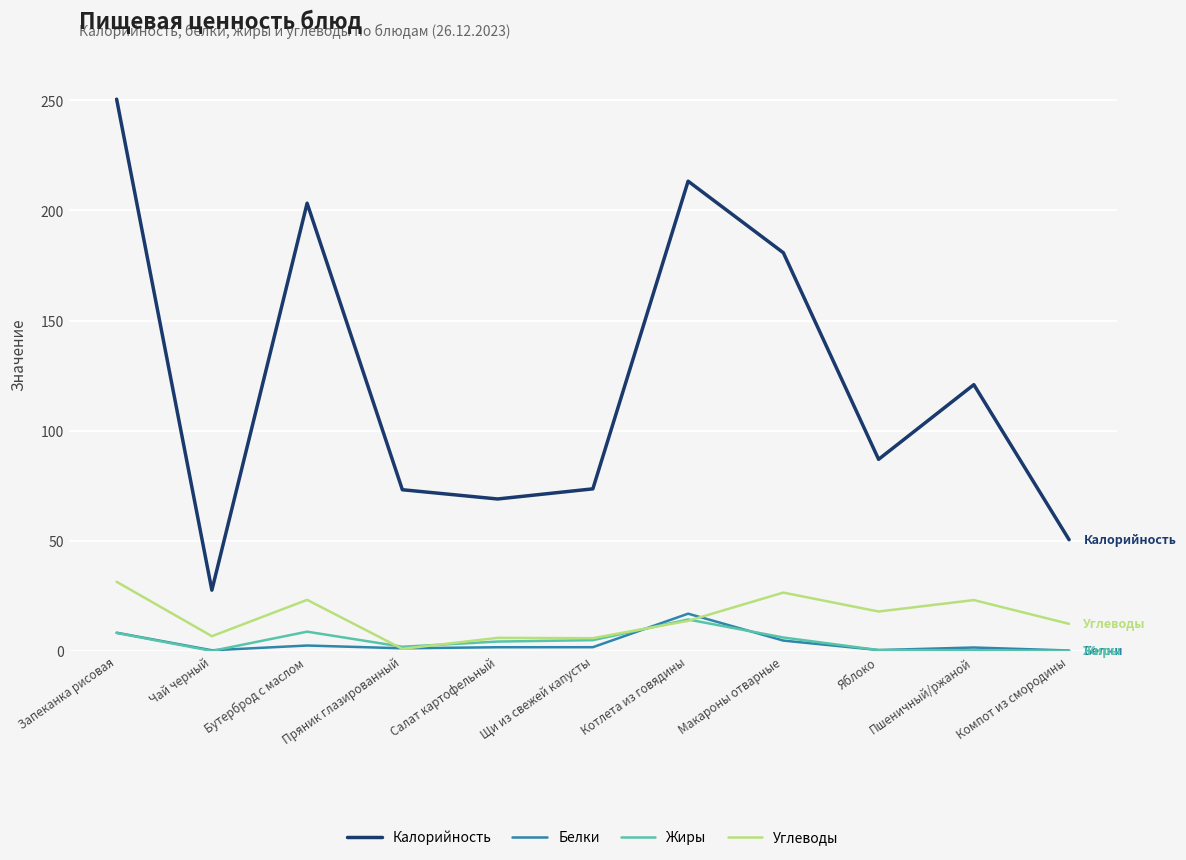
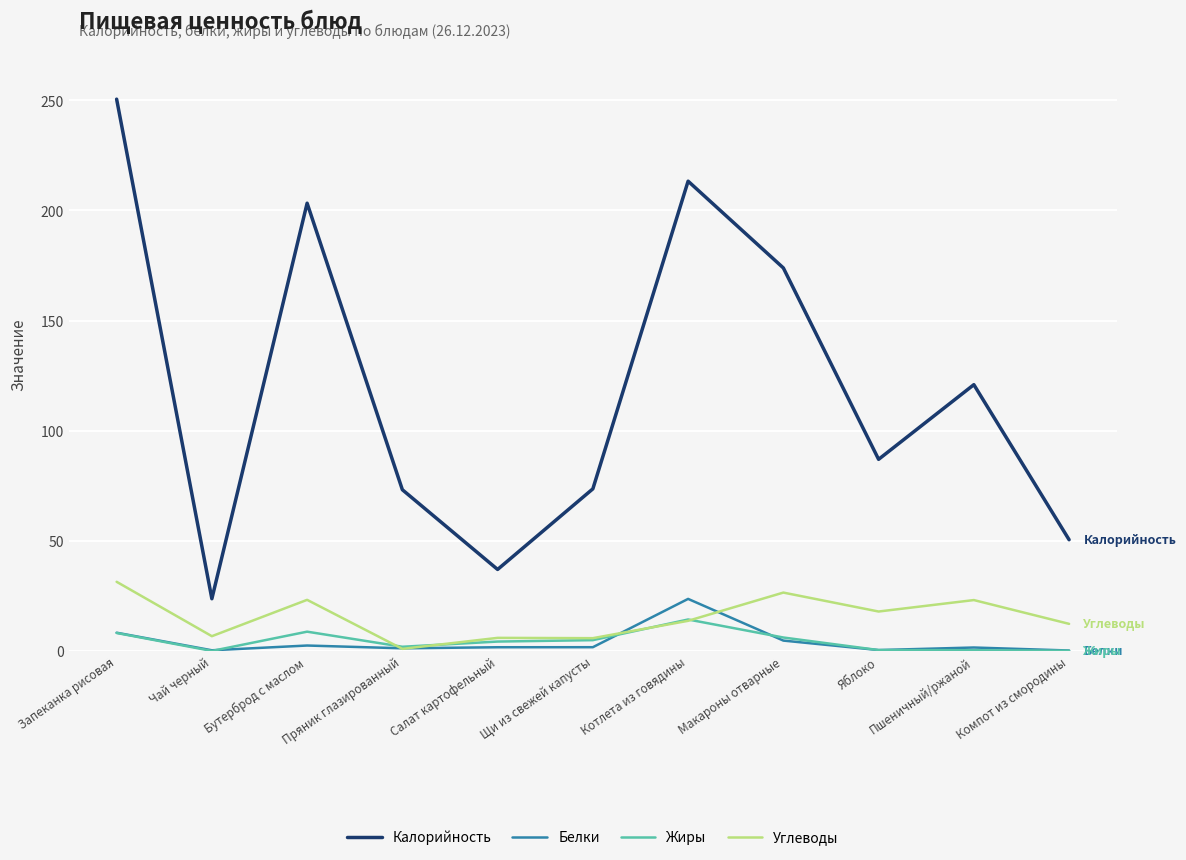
  {
    "Калорийность": {
      "Запеканка рисовая": 251,
-     "Чай черный": 28,
+     "Чай черный": 24,
      "Бутерброд с маслом": 203,
      "Пряник глазированный": 73,
-     "Салат картофельный": 69,
+     "Салат картофельный": 37,
      "Щи из свежей капусты": 74,
      "Котлета из говядины": 213,
-     "Макароны отварные": 181,
+     "Макароны отварные": 174,
      "Яблоко": 87,
      "Пшеничный/ржаной": 121,
      "Компот из смородины": 51
    },
    "Белки": {
      "Бутерброд с маслом": 2,
      "Салат картофельный": 2,
      "Щи из свежей капусты": 2,
-     "Котлета из говядины": 17,
+     "Котлета из говядины": 24,
      "Макароны отварные": 5,
      "Пшеничный/ржаной": 2
    },
    "Жиры": {
      "Бутерброд с маслом": 9,
      "Салат картофельный": 4,
      "Макароны отварные": 6,
      "Пшеничный/ржаной": 0
    },
    "Углеводы": {
      "Запеканка рисовая": 31,
      "Чай черный": 7,
      "Бутерброд с маслом": 23,
      "Салат картофельный": 6,
      "Макароны отварные": 27,
      "Яблоко": 18,
      "Пшеничный/ржаной": 23,
      "Компот из смородины": 12
    }
  }
